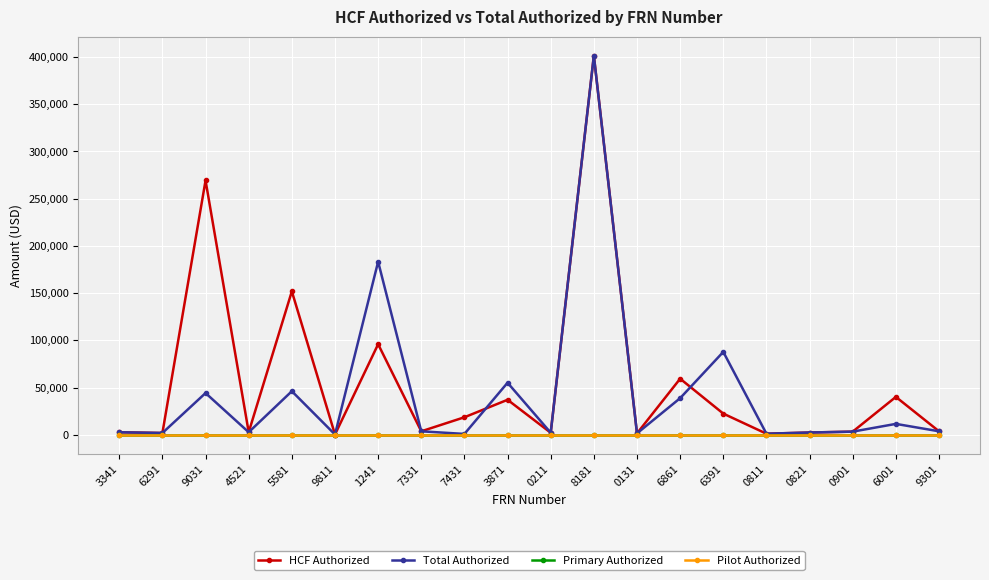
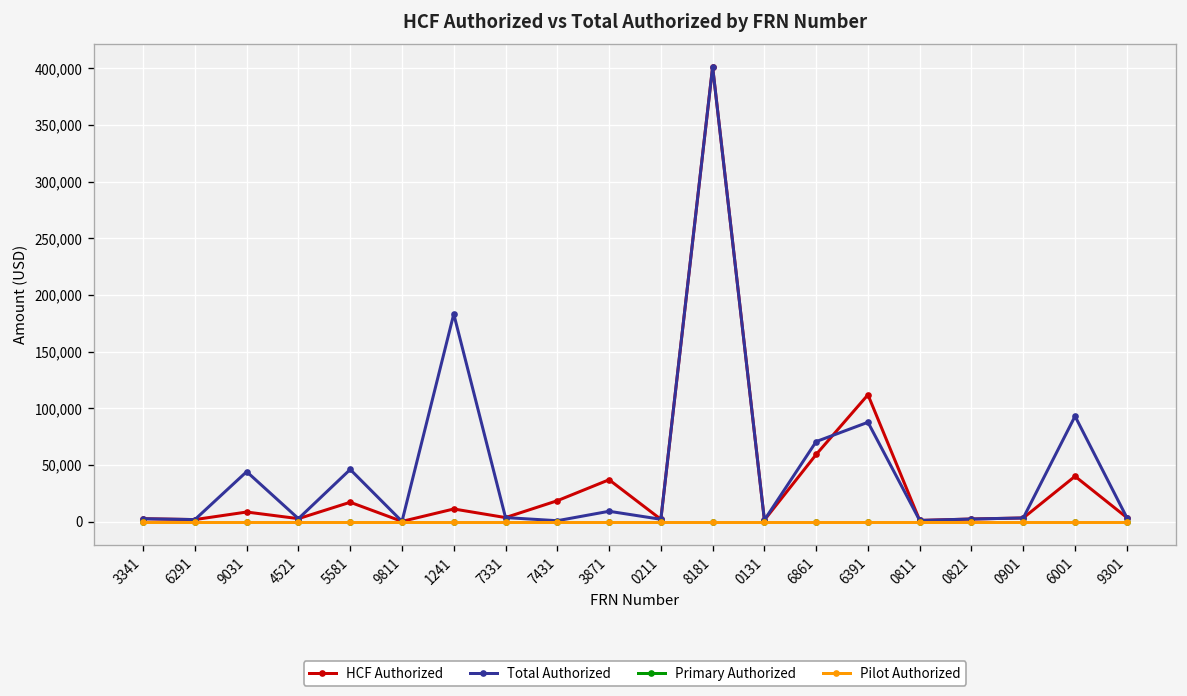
  {
    "HCF Authorized": {
-     "9031": "270,000",
-     "5581": "150,000",
-     "1241": "100,000",
+     "9031": "10,000",
+     "5581": "20,000",
+     "1241": "10,000",
      "7431": "20,000",
      "3871": "40,000",
      "6861": "60,000",
-     "6391": "20,000",
+     "6391": "110,000",
      "6001": "40,000"
    },
    "Total Authorized": {
      "9031": "40,000",
      "5581": "50,000",
      "1241": "180,000",
-     "3871": "60,000",
-     "6861": "40,000",
+     "3871": "10,000",
+     "6861": "70,000",
      "6391": "90,000",
-     "6001": "10,000"
+     "6001": "90,000"
    },
    "Pilot Authorized": {
      "3341": "0",
      "9031": "0",
      "4521": "0",
      "5581": "0",
      "1241": "0",
      "7331": "0",
      "3871": "0",
      "8181": "0",
      "6861": "0",
      "6391": "0",
      "0901": "0",
      "6001": "0",
      "9301": "0"
    }
  }
